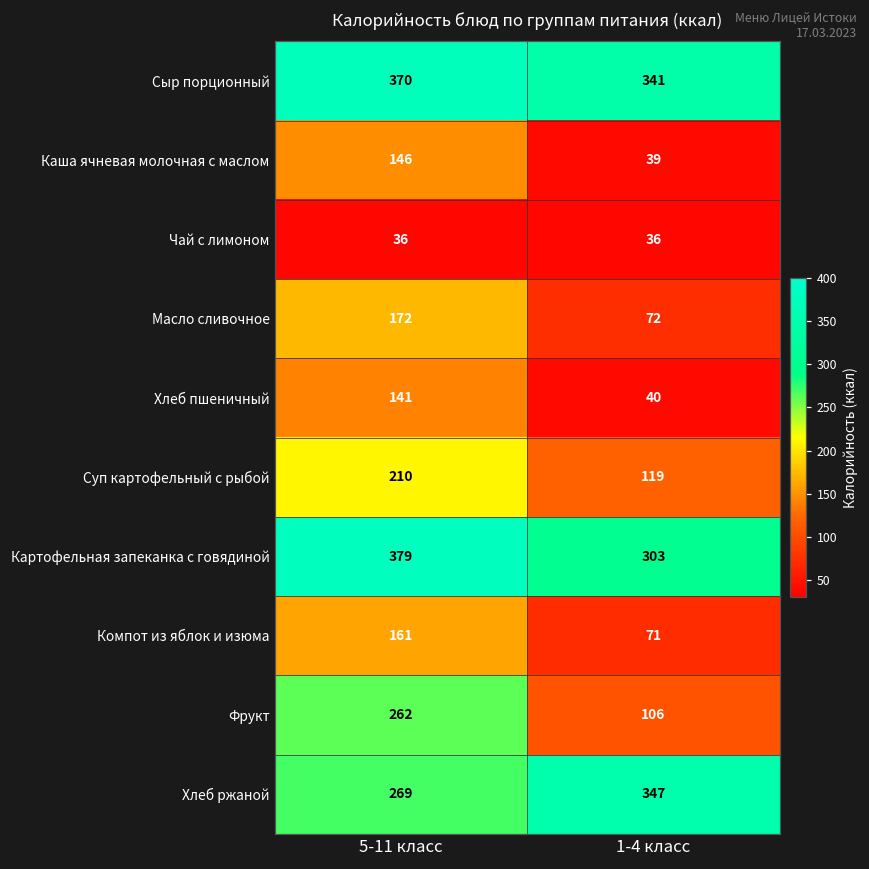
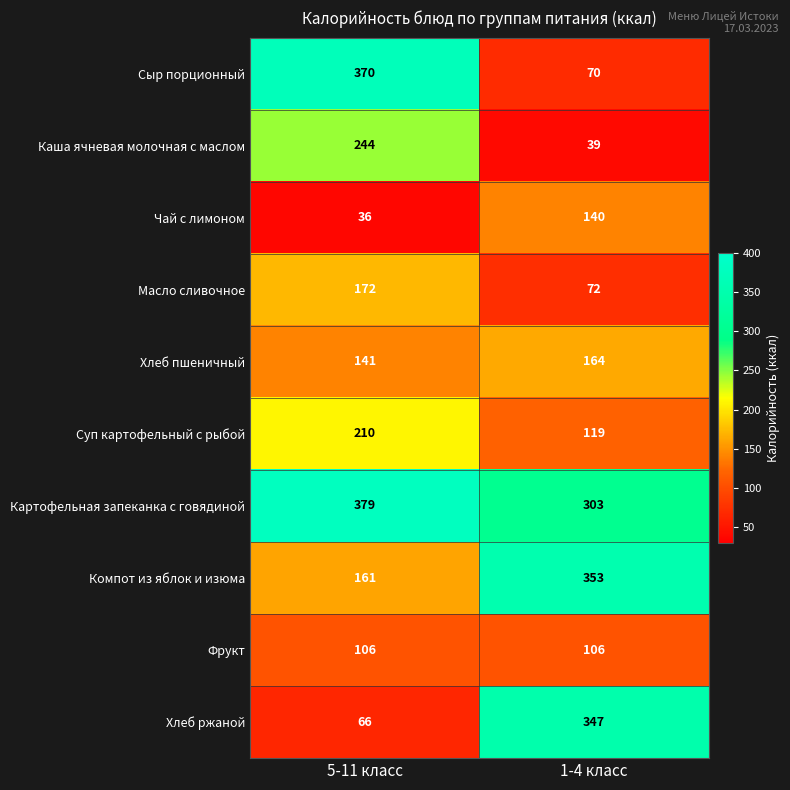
  {
    "Сыр порционный": {
      "5-11 класс": 370,
-     "1-4 класс": 341
+     "1-4 класс": 70
    },
    "Каша ячневая молочная с маслом": {
-     "5-11 класс": 146,
+     "5-11 класс": 244,
      "1-4 класс": 39
    },
    "Чай с лимоном": {
      "5-11 класс": 36,
-     "1-4 класс": 36
+     "1-4 класс": 140
    },
    "Масло сливочное": {
      "5-11 класс": 172,
      "1-4 класс": 72
    },
    "Хлеб пшеничный": {
      "5-11 класс": 141,
-     "1-4 класс": 40
+     "1-4 класс": 164
    },
    "Суп картофельный с рыбой": {
      "5-11 класс": 210,
      "1-4 класс": 119
    },
    "Картофельная запеканка с говядиной": {
      "5-11 класс": 379,
      "1-4 класс": 303
    },
    "Компот из яблок и изюма": {
      "5-11 класс": 161,
-     "1-4 класс": 71
+     "1-4 класс": 353
    },
    "Фрукт": {
-     "5-11 класс": 262,
+     "5-11 класс": 106,
      "1-4 класс": 106
    },
    "Хлеб ржаной": {
-     "5-11 класс": 269,
+     "5-11 класс": 66,
      "1-4 класс": 347
    }
  }
